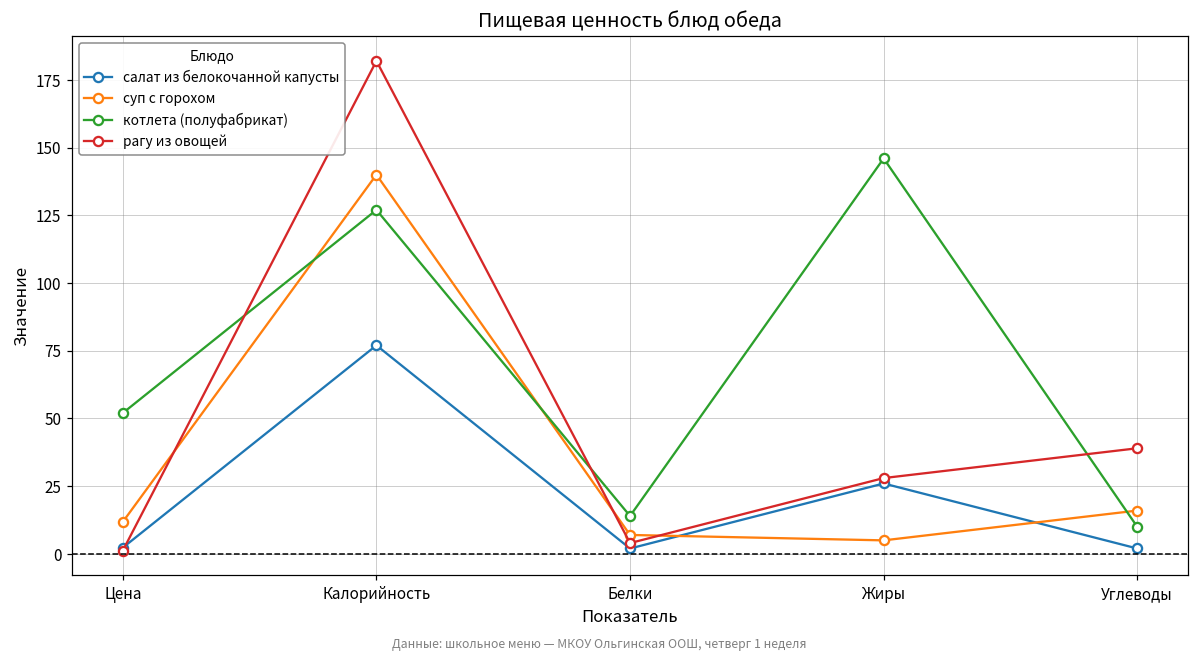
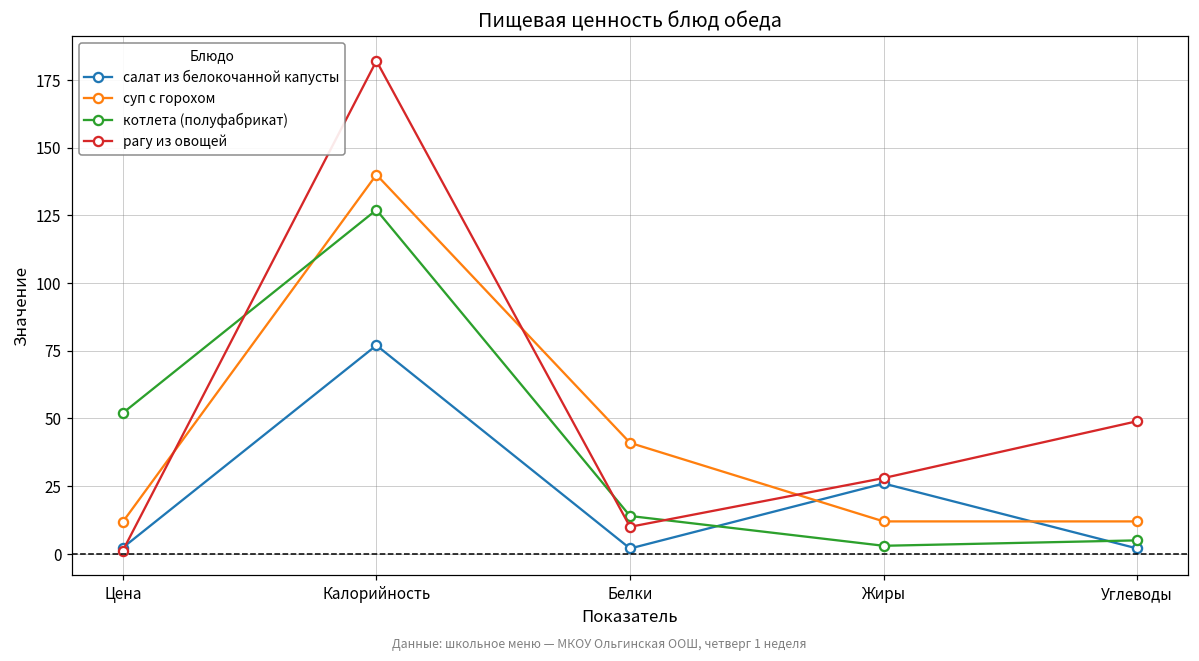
  {
    "салат из белокочанной капусты": {
      "Цена": 2,
      "Калорийность": 77,
      "Белки": 2,
      "Жиры": 26,
      "Углеводы": 2
    },
    "суп с горохом": {
      "Цена": 12,
      "Калорийность": 140,
-     "Белки": 7,
-     "Жиры": 5,
-     "Углеводы": 16
+     "Белки": 41,
+     "Жиры": 12,
+     "Углеводы": 12
    },
    "котлета (полуфабрикат)": {
      "Цена": 52,
      "Калорийность": 127,
      "Белки": 14,
-     "Жиры": 146,
-     "Углеводы": 10
+     "Жиры": 3,
+     "Углеводы": 5
    },
    "рагу из овощей": {
      "Цена": 1,
      "Калорийность": 182,
-     "Белки": 4,
+     "Белки": 10,
      "Жиры": 28,
-     "Углеводы": 39
+     "Углеводы": 49
    }
  }
